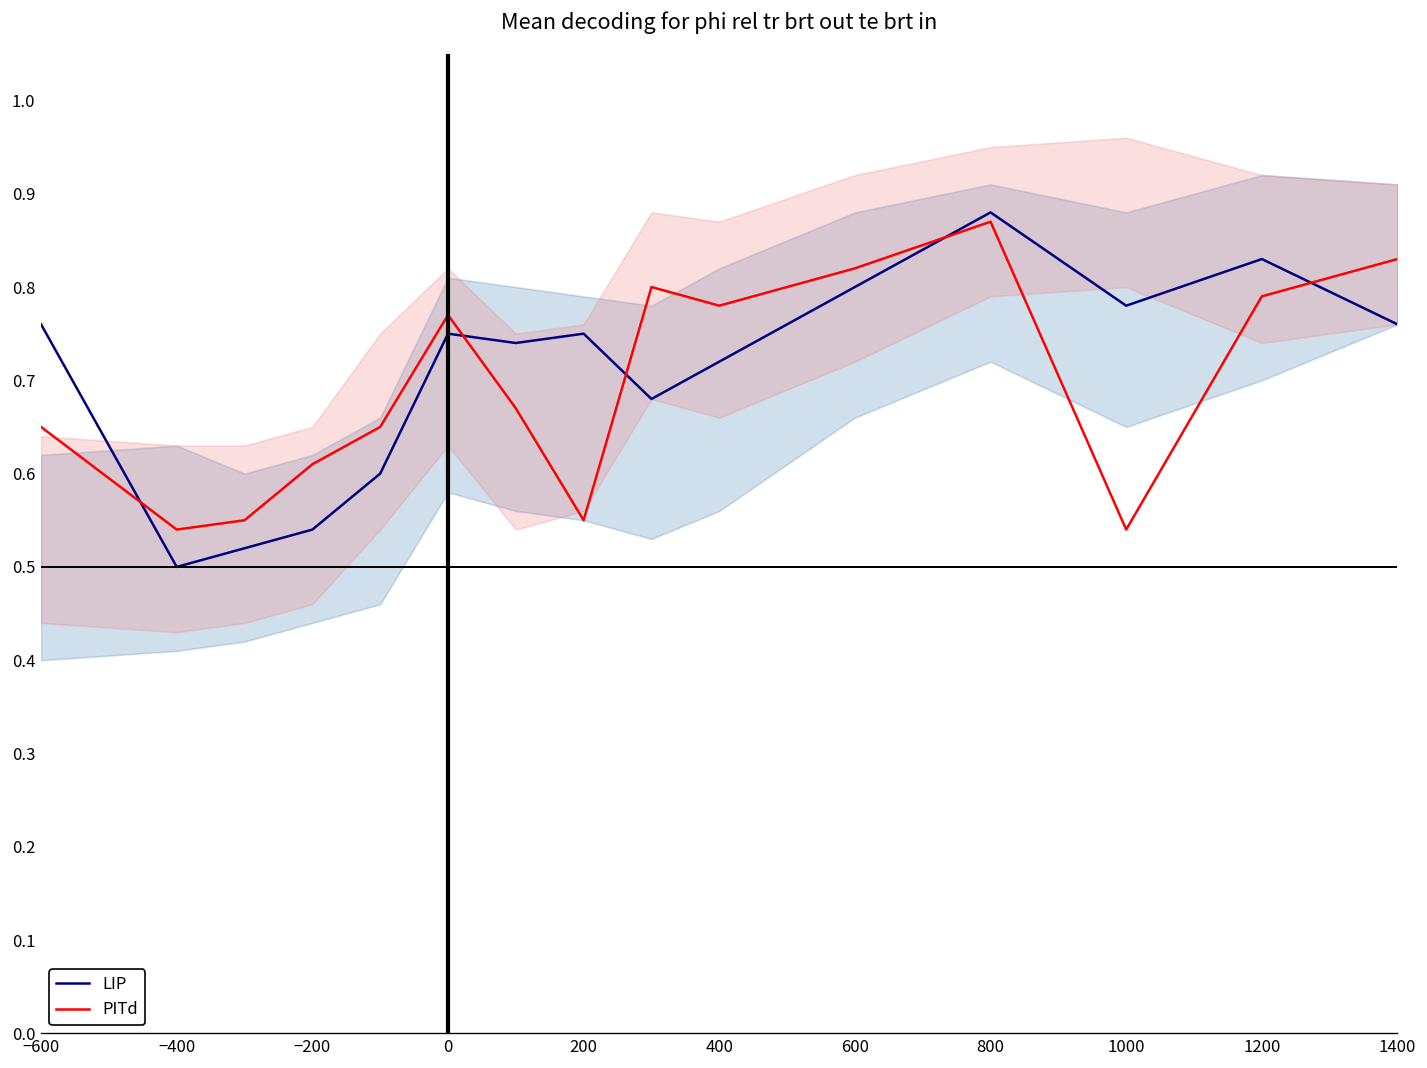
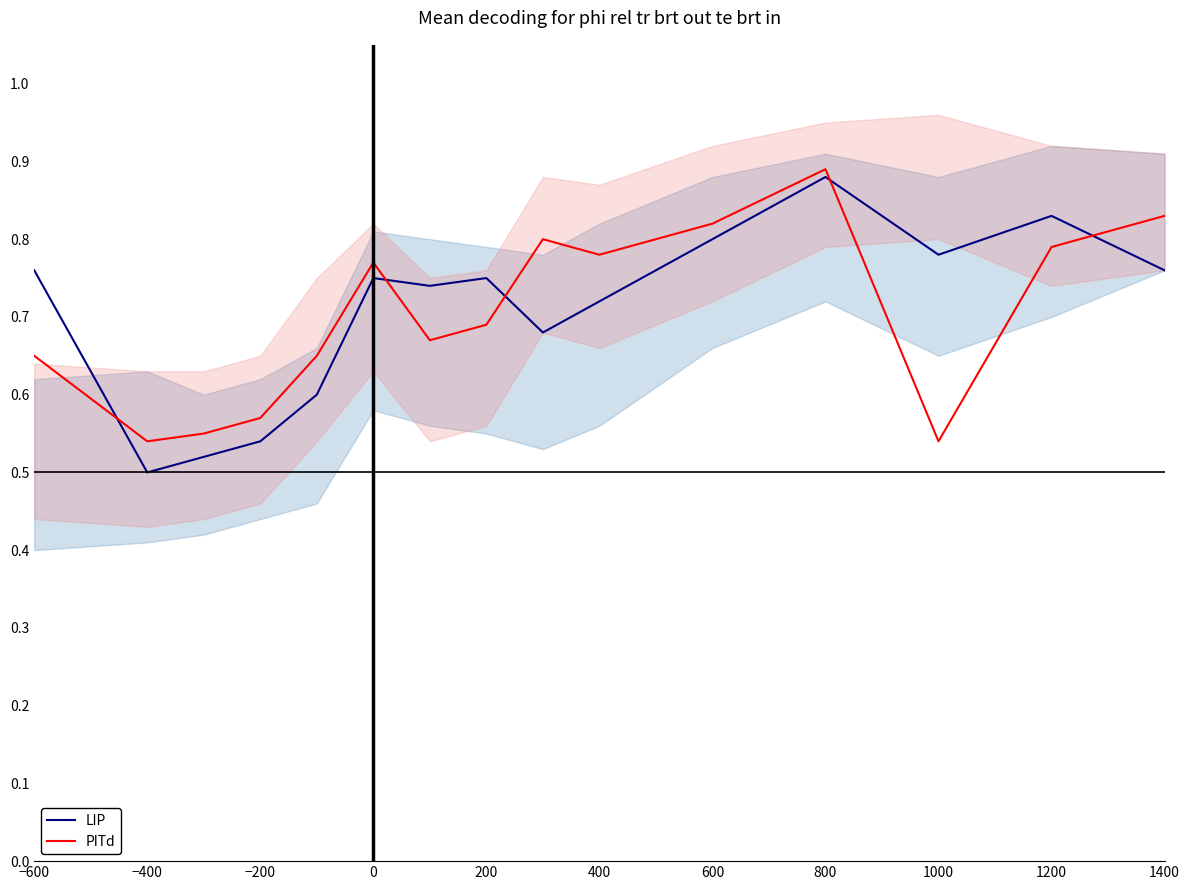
  {
    "LIP": {
      "−600": 0.76,
      "−400": 0.50,
      "−200": 0.54,
      "0": 0.75,
      "200": 0.75,
      "400": 0.72,
      "600": 0.80,
      "800": 0.88,
      "1000": 0.78,
      "1200": 0.83,
      "1400": 0.76
    },
    "PITd": {
      "−600": 0.65,
      "−400": 0.54,
-     "−200": 0.61,
+     "−200": 0.57,
      "0": 0.77,
-     "200": 0.55,
+     "200": 0.69,
      "400": 0.78,
      "600": 0.82,
-     "800": 0.87,
+     "800": 0.89,
      "1000": 0.54,
      "1200": 0.79,
      "1400": 0.83
    }
  }
